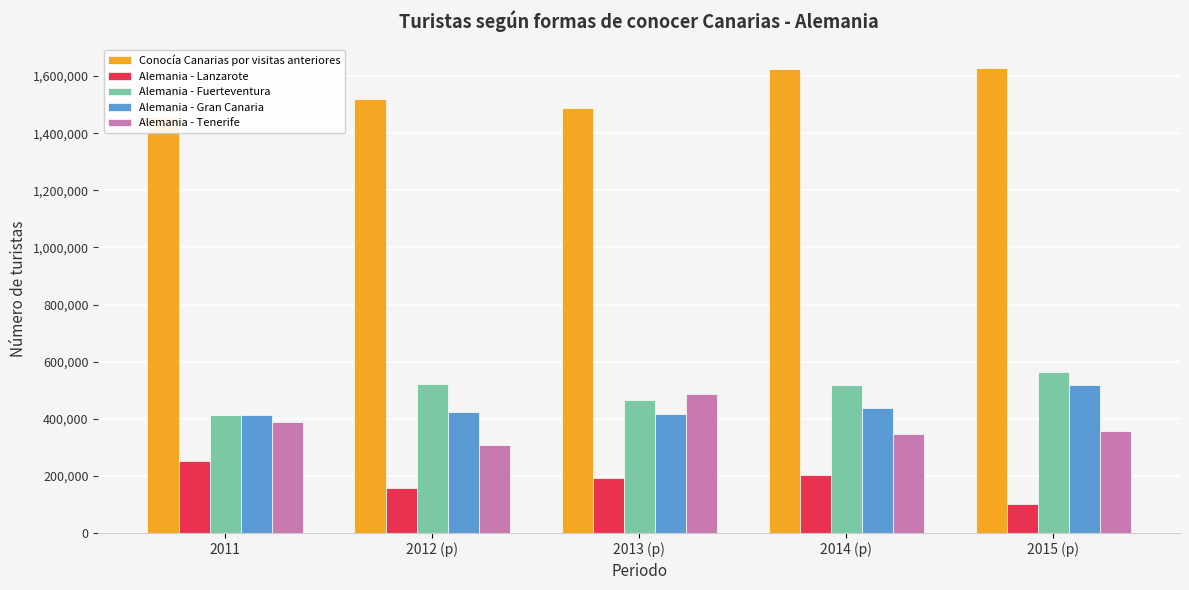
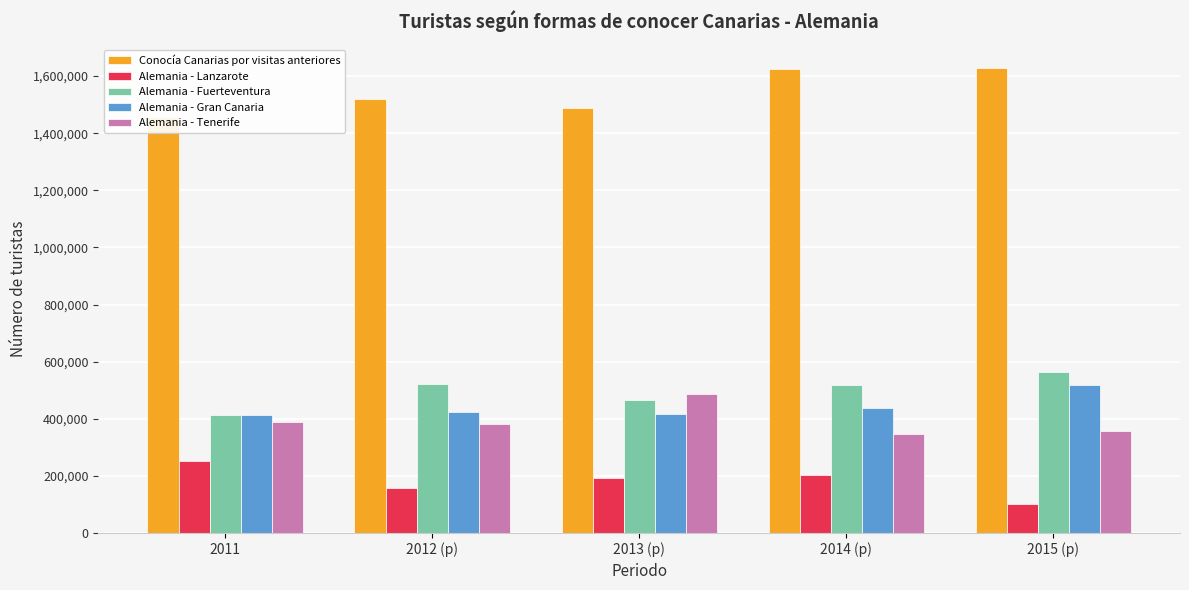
  {
    "Conocía Canarias por visitas anteriores": {
      "2012 (p)": "1,520,000",
      "2013 (p)": "1,490,000",
      "2014 (p)": "1,620,000",
      "2015 (p)": "1,630,000"
    },
    "Alemania - Lanzarote": {
      "2011": "250,000",
      "2012 (p)": "160,000",
      "2013 (p)": "190,000",
      "2014 (p)": "200,000",
      "2015 (p)": "100,000"
    },
    "Alemania - Fuerteventura": {
      "2011": "410,000",
      "2012 (p)": "520,000",
      "2013 (p)": "470,000",
      "2014 (p)": "520,000",
      "2015 (p)": "560,000"
    },
    "Alemania - Gran Canaria": {
      "2011": "410,000",
      "2012 (p)": "420,000",
      "2013 (p)": "420,000",
      "2014 (p)": "440,000",
      "2015 (p)": "520,000"
    },
    "Alemania - Tenerife": {
      "2011": "390,000",
-     "2012 (p)": "310,000",
+     "2012 (p)": "380,000",
      "2013 (p)": "490,000",
      "2014 (p)": "350,000",
      "2015 (p)": "360,000"
    }
  }
